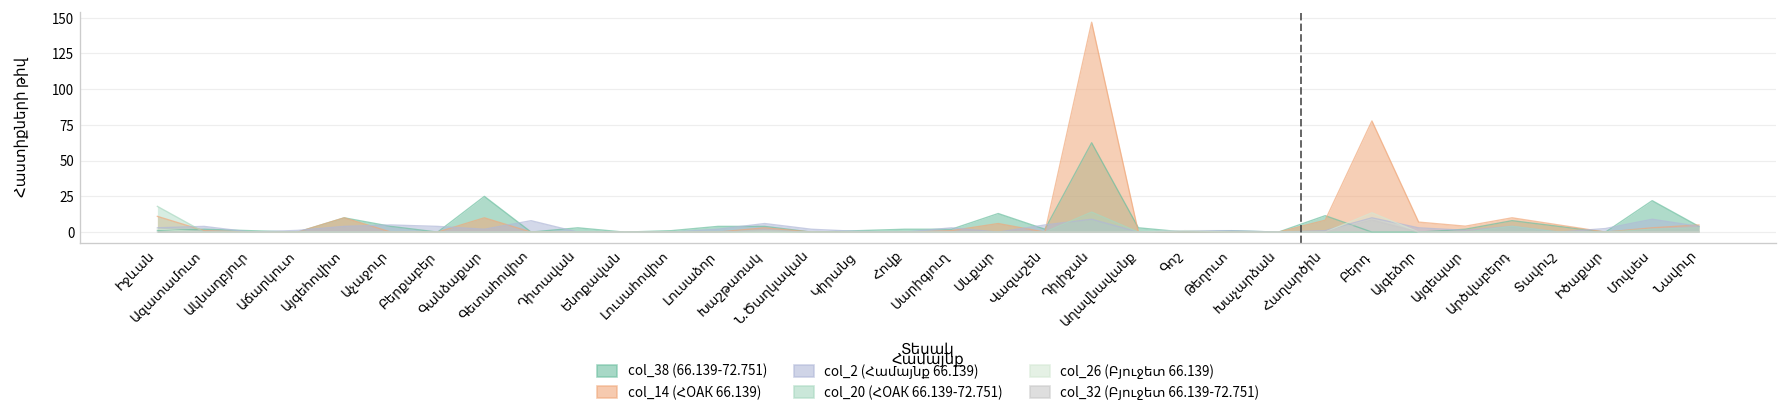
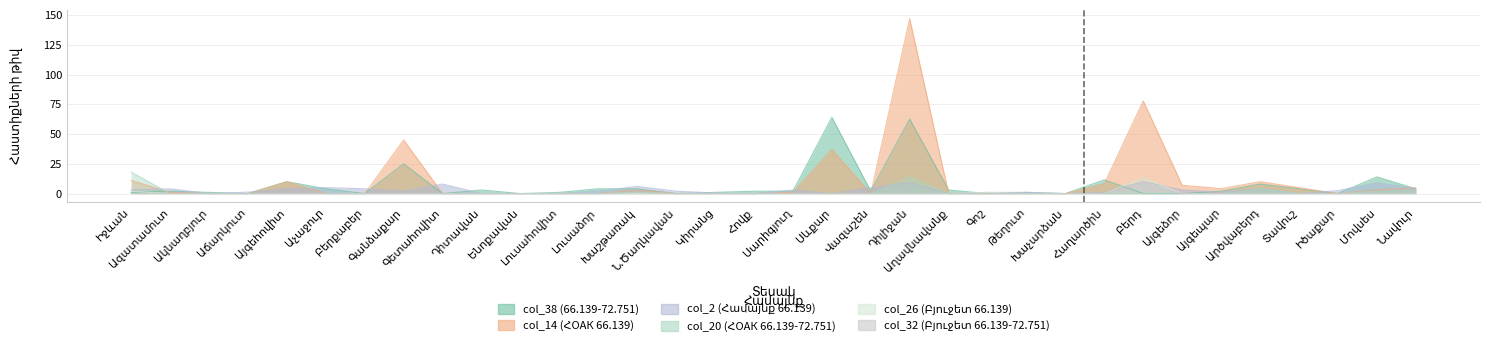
  {
    "col_38 (66.139-72.751)": {
      "Գանձաքար": 25,
      "Դիտավան": 3,
-     "Սևքար": 13,
+     "Սևքար": 64,
      "Դիլիջան": 63,
      "Աղավնավանք": 3,
      "Հաղարծին": 12,
-     "Մովսես": 22
+     "Մովսես": 14
    },
    "col_14 (ՀОАК 66.139)": {
      "Իջևան": 11,
-     "Գանձաքար": 10,
-     "Սևքար": 6,
+     "Գանձաքար": 45,
+     "Սևքար": 37,
      "Դիլիջան": 147,
      "Հաղարծին": 8,
      "Բերդ": 78,
      "Այգեձոր": 7,
      "Այգեպար": 4
    }
  }
